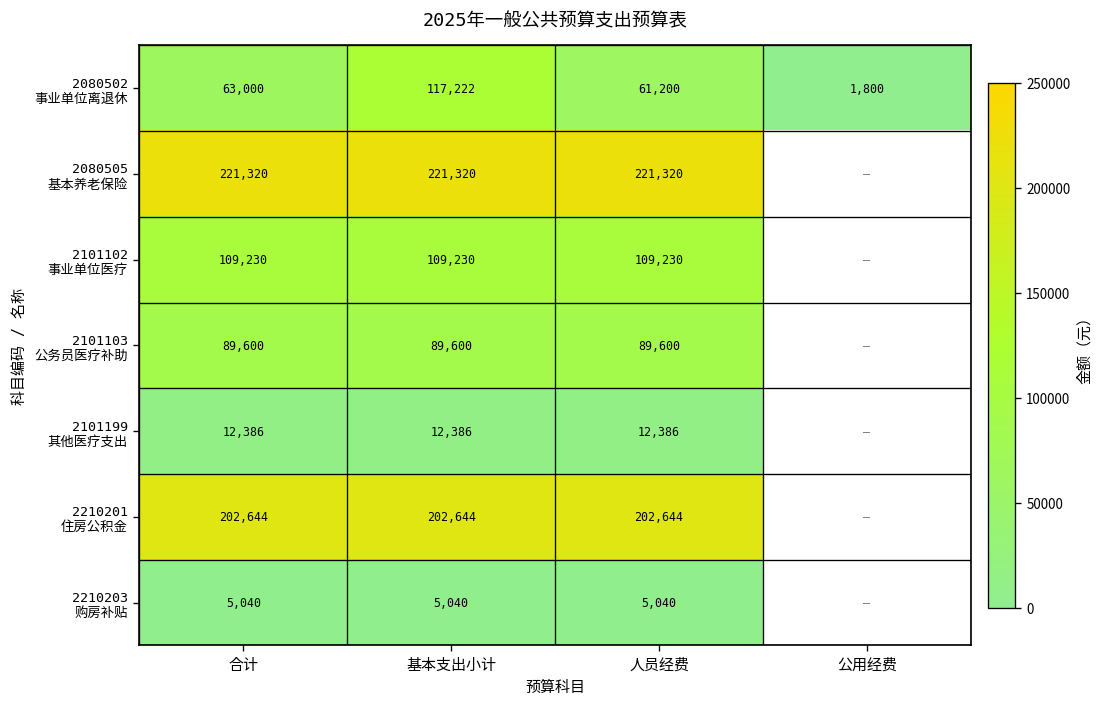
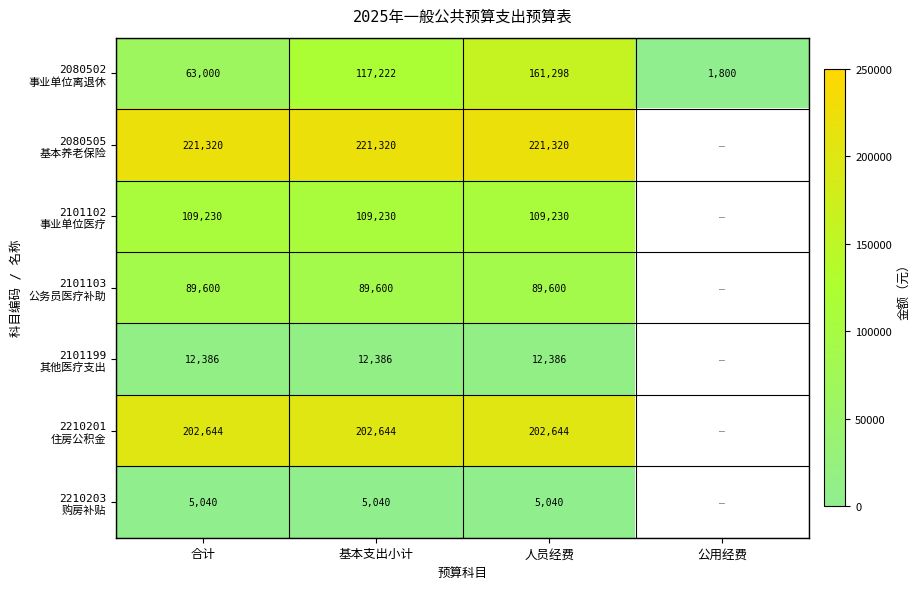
  {
    "2080502 事业单位离退休": {
      "合计": "63,000",
      "基本支出小计": "117,222",
-     "人员经费": "61,200",
+     "人员经费": "161,298",
      "公用经费": "1,800"
    },
    "2080505 基本养老保险": {
      "合计": "221,320",
      "基本支出小计": "221,320",
      "人员经费": "221,320"
    },
    "2101102 事业单位医疗": {
      "合计": "109,230",
      "基本支出小计": "109,230",
      "人员经费": "109,230"
    },
    "2101103 公务员医疗补助": {
      "合计": "89,600",
      "基本支出小计": "89,600",
      "人员经费": "89,600"
    },
    "2101199 其他医疗支出": {
      "合计": "12,386",
      "基本支出小计": "12,386",
      "人员经费": "12,386"
    },
    "2210201 住房公积金": {
      "合计": "202,644",
      "基本支出小计": "202,644",
      "人员经费": "202,644"
    },
    "2210203 购房补贴": {
      "合计": "5,040",
      "基本支出小计": "5,040",
      "人员经费": "5,040"
    }
  }
